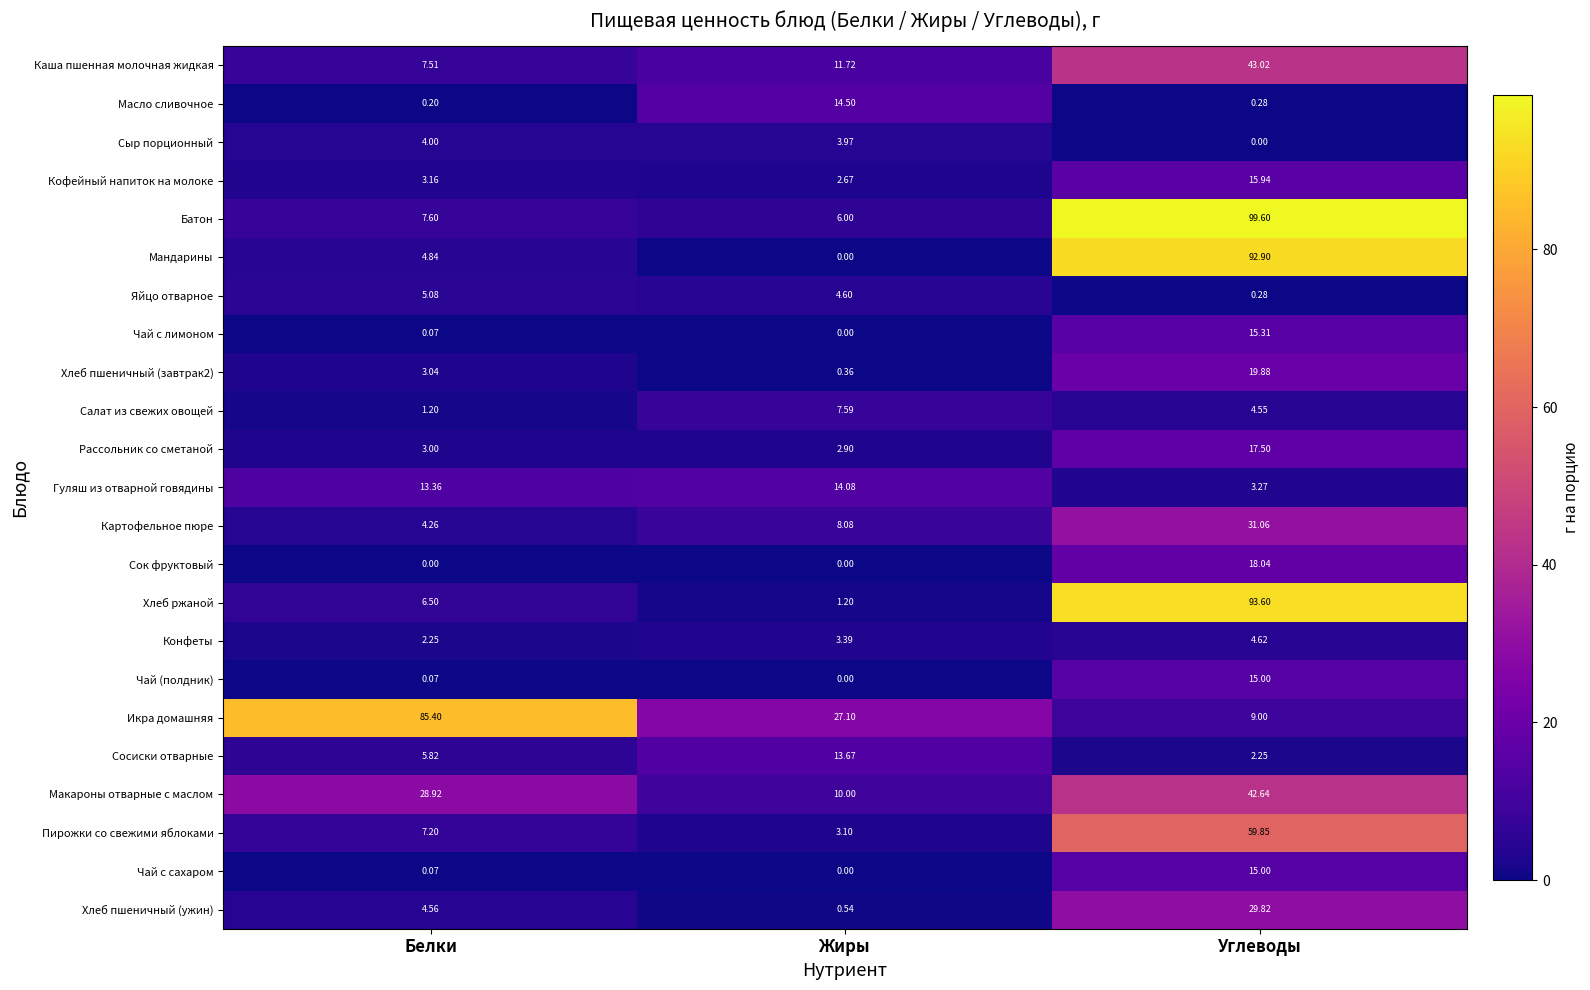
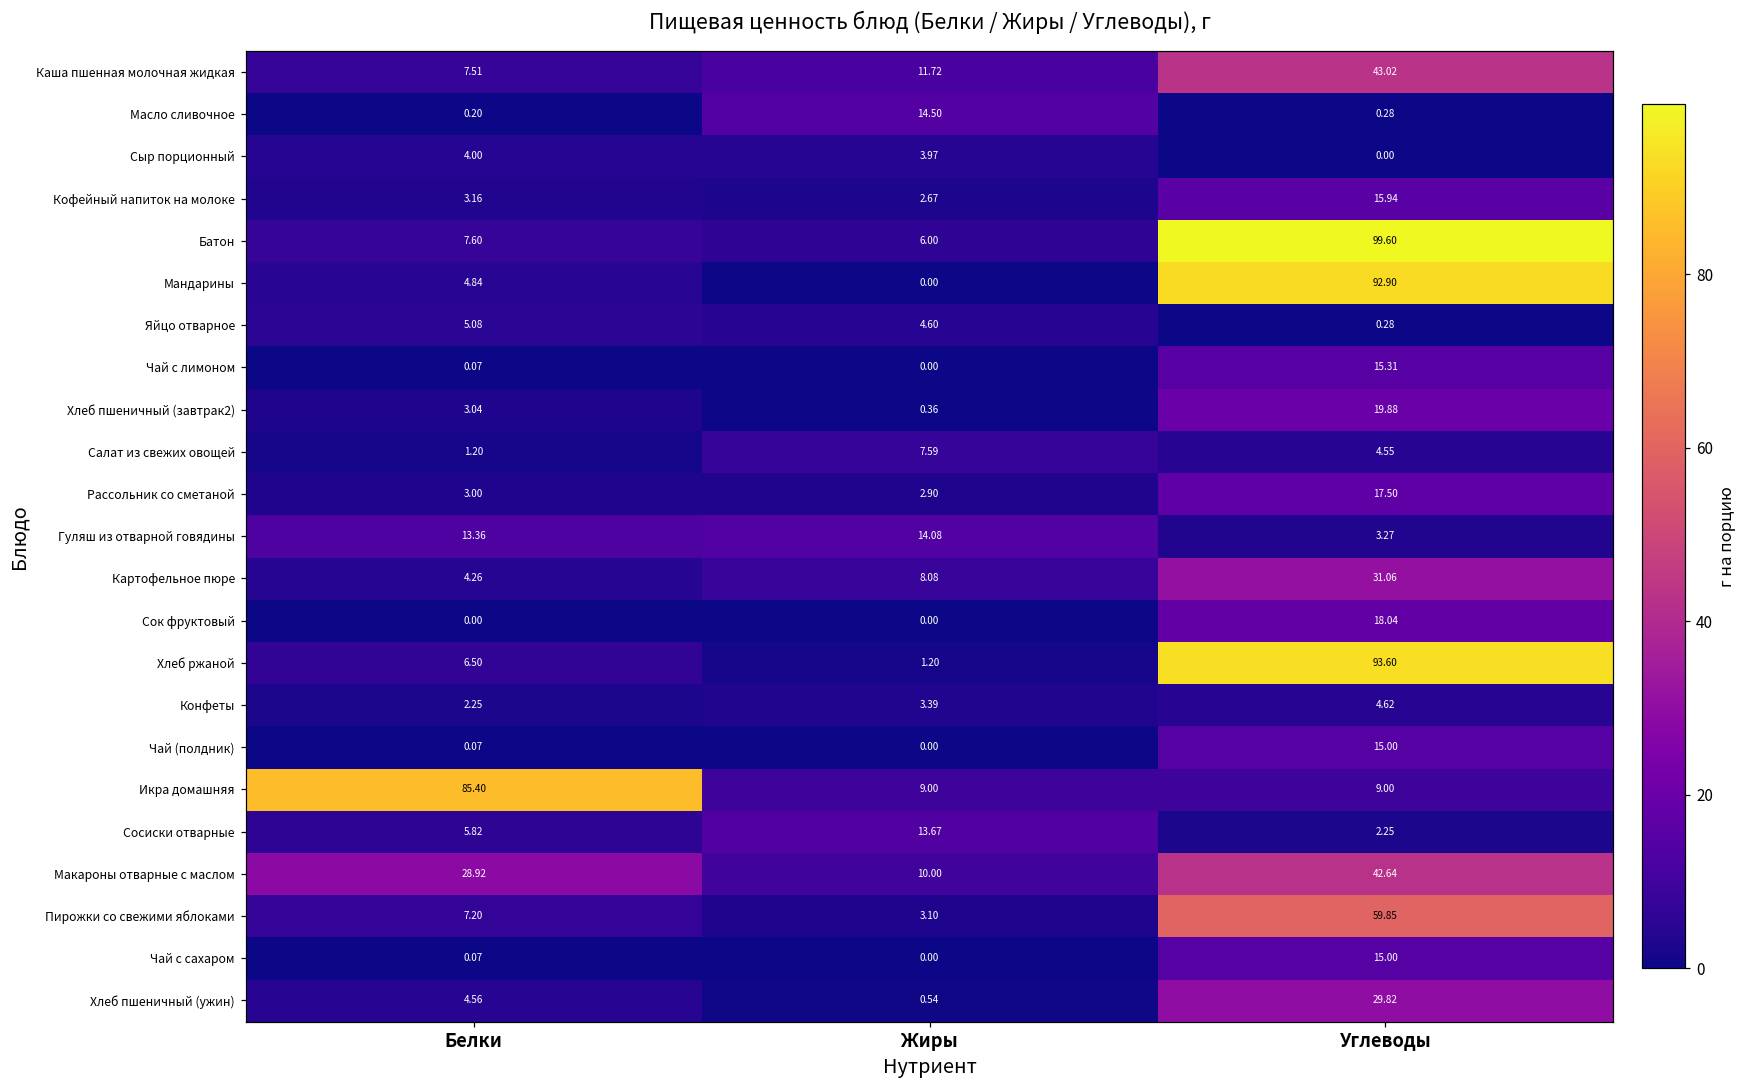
  {
    "Каша пшенная молочная жидкая": {
      "Белки": 7.51,
      "Жиры": 11.72,
      "Углеводы": 43.02
    },
    "Масло сливочное": {
      "Белки": 0.20,
      "Жиры": 14.50,
      "Углеводы": 0.28
    },
    "Сыр порционный": {
      "Белки": 4.00,
      "Жиры": 3.97,
      "Углеводы": 0.00
    },
    "Кофейный напиток на молоке": {
      "Белки": 3.16,
      "Жиры": 2.67,
      "Углеводы": 15.94
    },
    "Батон": {
      "Белки": 7.60,
      "Жиры": 6.00,
      "Углеводы": 99.60
    },
    "Мандарины": {
      "Белки": 4.84,
      "Жиры": 0.00,
      "Углеводы": 92.90
    },
    "Яйцо отварное": {
      "Белки": 5.08,
      "Жиры": 4.60,
      "Углеводы": 0.28
    },
    "Чай с лимоном": {
      "Белки": 0.07,
      "Жиры": 0.00,
      "Углеводы": 15.31
    },
    "Хлеб пшеничный (завтрак2)": {
      "Белки": 3.04,
      "Жиры": 0.36,
      "Углеводы": 19.88
    },
    "Салат из свежих овощей": {
      "Белки": 1.20,
      "Жиры": 7.59,
      "Углеводы": 4.55
    },
    "Рассольник со сметаной": {
      "Белки": 3.00,
      "Жиры": 2.90,
      "Углеводы": 17.50
    },
    "Гуляш из отварной говядины": {
      "Белки": 13.36,
      "Жиры": 14.08,
      "Углеводы": 3.27
    },
    "Картофельное пюре": {
      "Белки": 4.26,
      "Жиры": 8.08,
      "Углеводы": 31.06
    },
    "Сок фруктовый": {
      "Белки": 0.00,
      "Жиры": 0.00,
      "Углеводы": 18.04
    },
    "Хлеб ржаной": {
      "Белки": 6.50,
      "Жиры": 1.20,
      "Углеводы": 93.60
    },
    "Конфеты": {
      "Белки": 2.25,
      "Жиры": 3.39,
      "Углеводы": 4.62
    },
    "Чай (полдник)": {
      "Белки": 0.07,
      "Жиры": 0.00,
      "Углеводы": 15.00
    },
    "Икра домашняя": {
      "Белки": 85.40,
-     "Жиры": 27.10,
+     "Жиры": 9.00,
      "Углеводы": 9.00
    },
    "Сосиски отварные": {
      "Белки": 5.82,
      "Жиры": 13.67,
      "Углеводы": 2.25
    },
    "Макароны отварные с маслом": {
      "Белки": 28.92,
      "Жиры": 10.00,
      "Углеводы": 42.64
    },
    "Пирожки со свежими яблоками": {
      "Белки": 7.20,
      "Жиры": 3.10,
      "Углеводы": 59.85
    },
    "Чай с сахаром": {
      "Белки": 0.07,
      "Жиры": 0.00,
      "Углеводы": 15.00
    },
    "Хлеб пшеничный (ужин)": {
      "Белки": 4.56,
      "Жиры": 0.54,
      "Углеводы": 29.82
    }
  }
